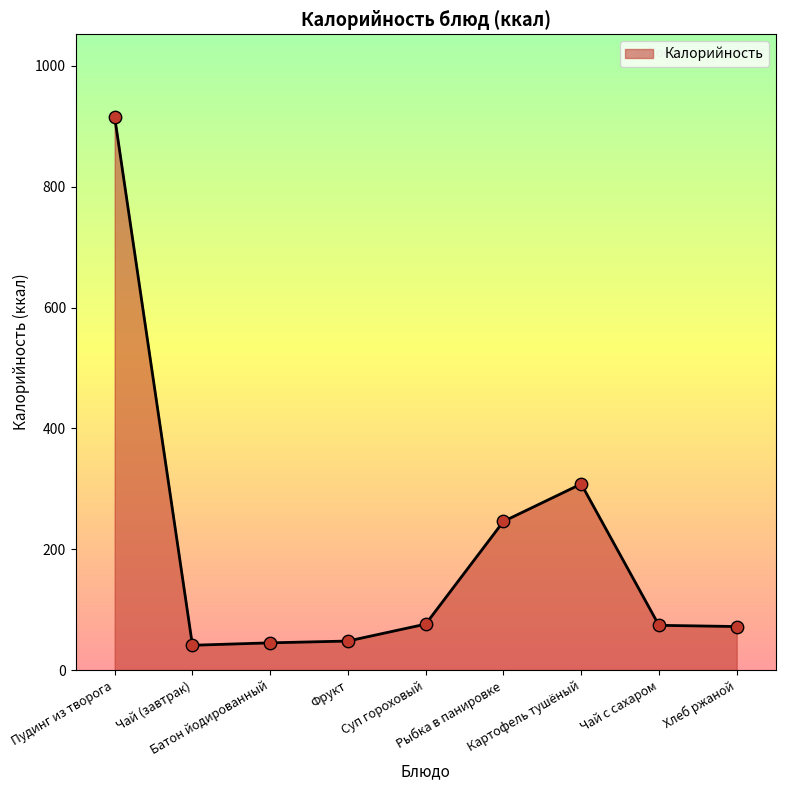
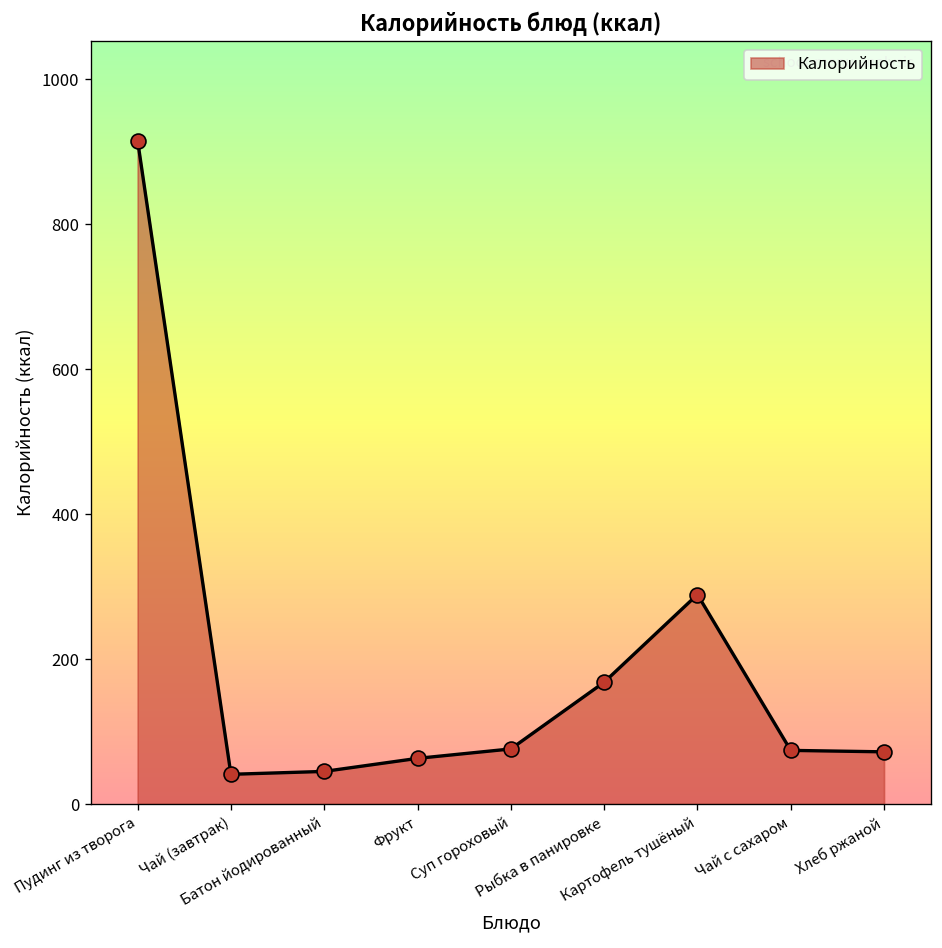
  {
    "Пудинг из творога": 920,
    "Чай (завтрак)": 40,
    "Батон йодированный": 50,
-   "Фрукт": 50,
+   "Фрукт": 60,
    "Суп гороховый": 80,
-   "Рыбка в панировке": 250,
-   "Картофель тушёный": 310,
+   "Рыбка в панировке": 170,
+   "Картофель тушёный": 290,
    "Чай с сахаром": 70,
    "Хлеб ржаной": 70
  }
